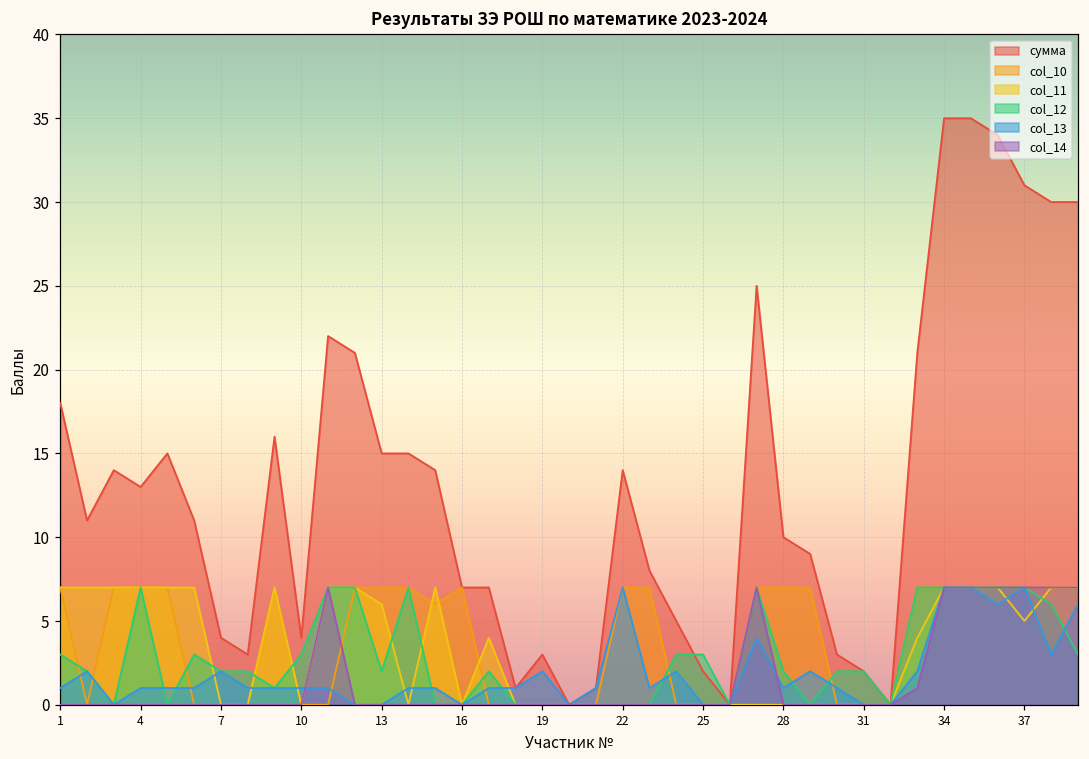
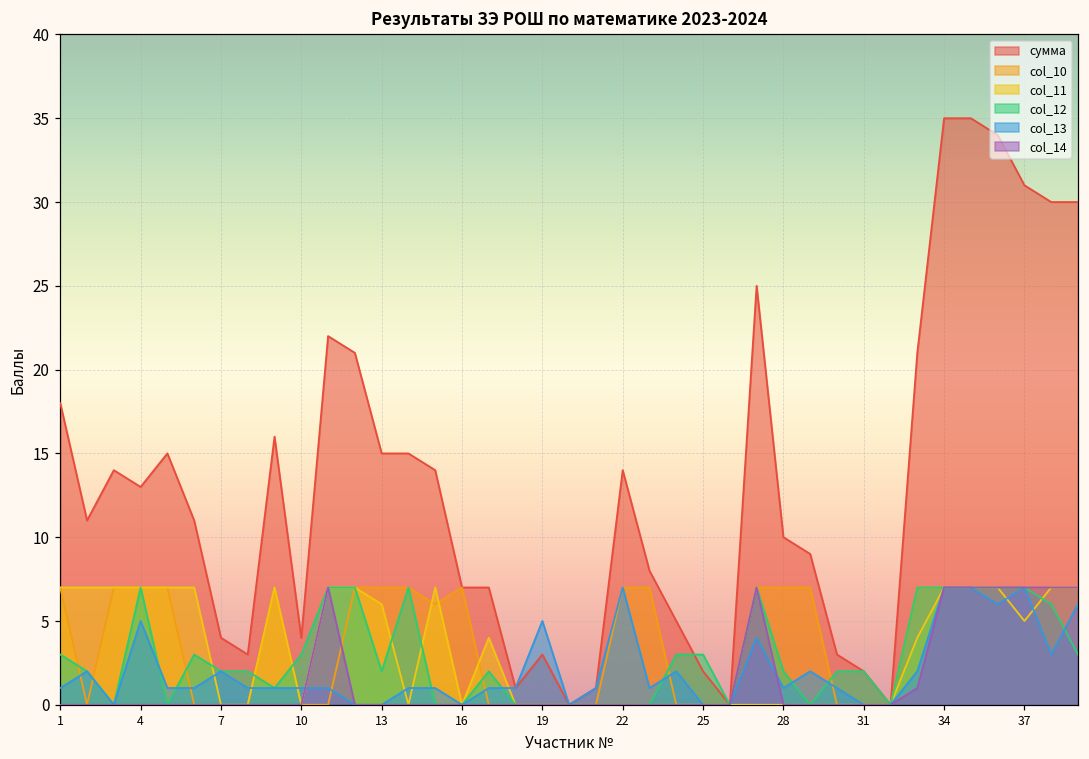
  {
    "сумма": {
      "1": 18,
      "4": 13,
      "7": 4,
      "10": 4,
      "13": 15,
      "19": 3,
      "22": 14,
      "25": 2,
      "28": 10,
      "34": 35,
      "37": 31
    },
    "col_12": {
      "1": 3,
      "10": 3,
      "13": 2,
      "25": 3,
      "28": 2
    },
    "col_13": {
      "1": 1,
-     "4": 1,
+     "4": 5,
      "10": 1,
-     "19": 2,
+     "19": 5,
      "28": 1
    },
    "col_14": {
      "1": 0,
      "4": 0
    }
  }
